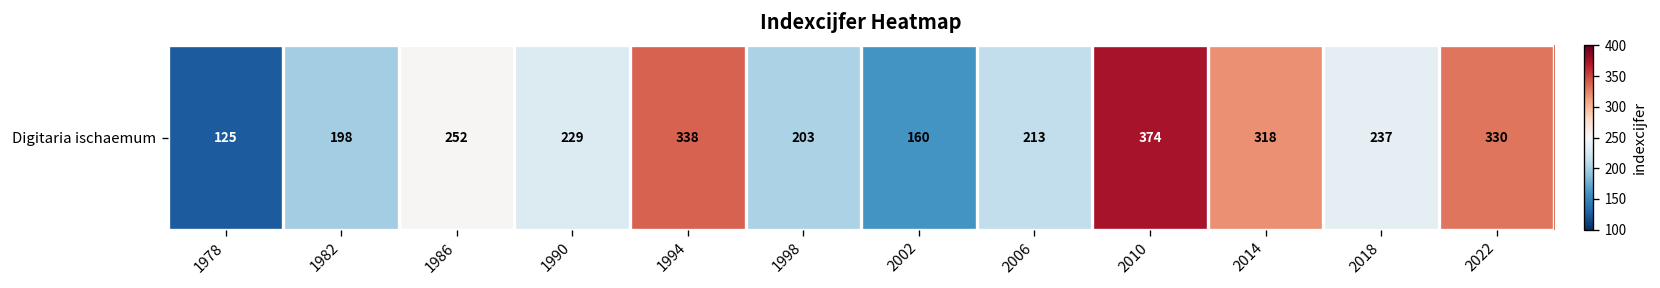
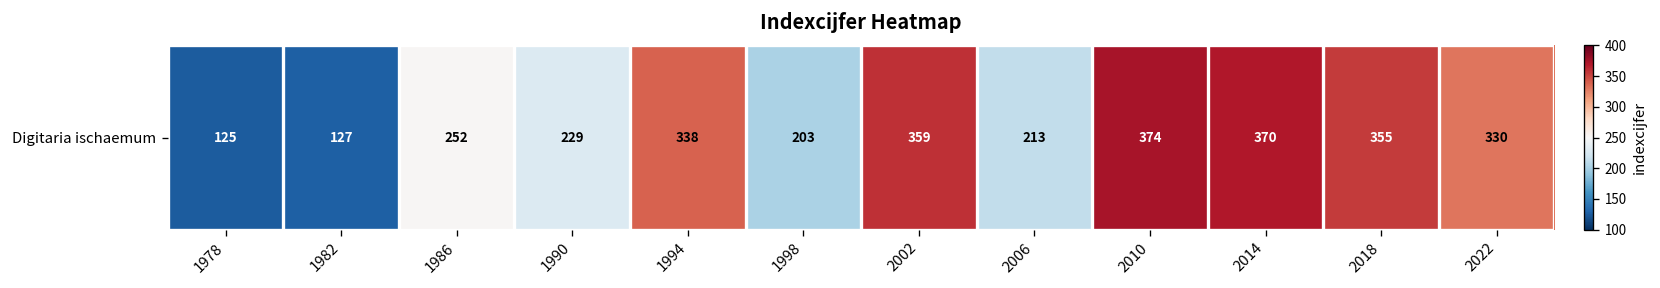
  {
    "Digitaria ischaemum": {
      "1978": 125,
-     "1982": 198,
+     "1982": 127,
      "1986": 252,
      "1990": 229,
      "1994": 338,
      "1998": 203,
-     "2002": 160,
+     "2002": 359,
      "2006": 213,
      "2010": 374,
-     "2014": 318,
-     "2018": 237,
+     "2014": 370,
+     "2018": 355,
      "2022": 330
    }
  }
